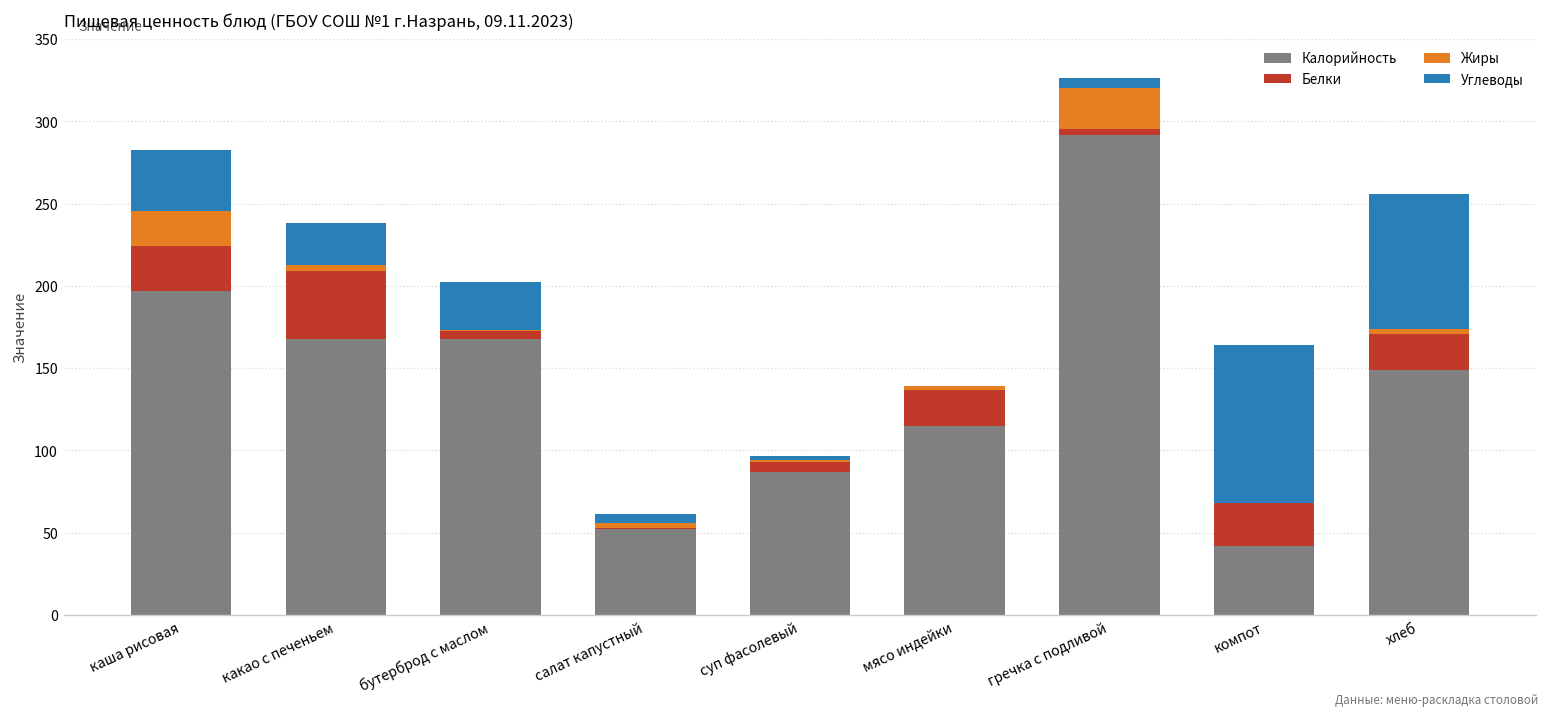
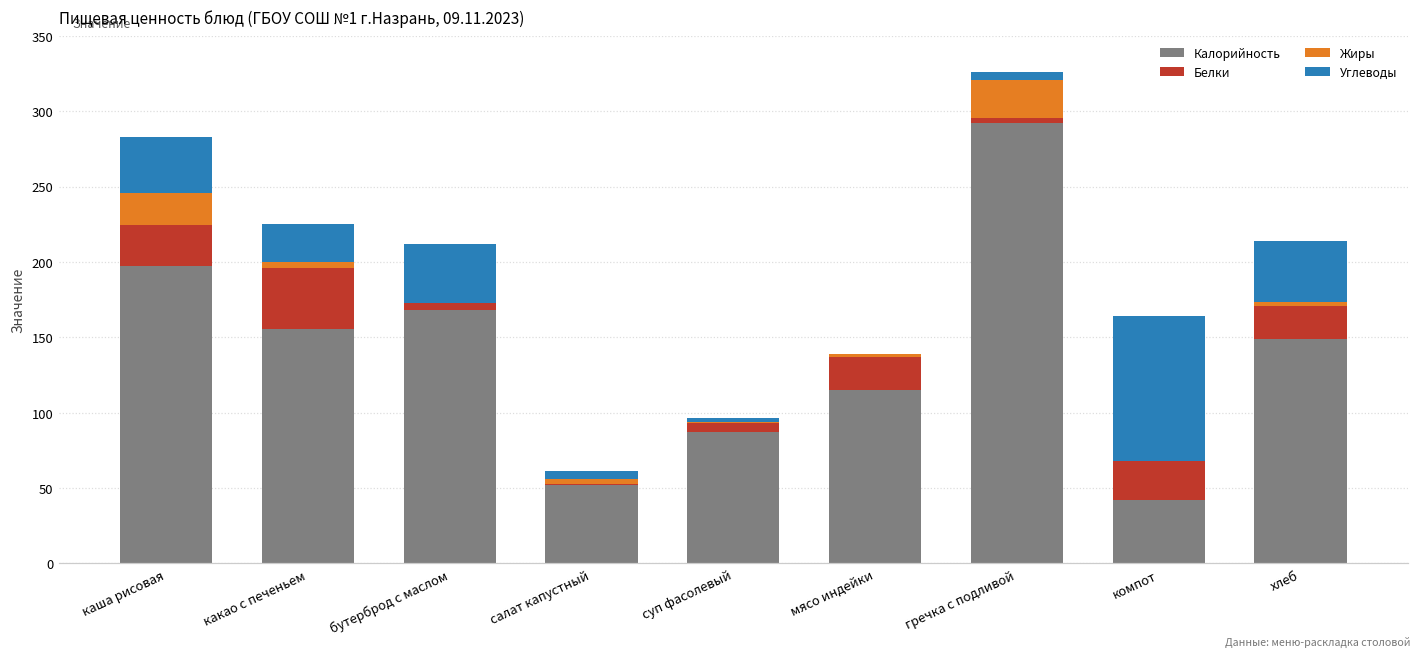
  {
    "Калорийность": {
      "каша рисовая": 197,
-     "какао с печеньем": 168,
+     "какао с печеньем": 155,
      "бутерброд с маслом": 168,
      "салат капустный": 52,
      "суп фасолевый": 87,
      "мясо индейки": 115,
      "гречка с подливой": 292,
      "компот": 42,
      "хлеб": 149
    },
    "Белки": {
      "каша рисовая": 27,
      "какао с печеньем": 41,
      "бутерброд с маслом": 5,
      "суп фасолевый": 6,
      "мясо индейки": 22,
      "гречка с подливой": 4,
      "компот": 26,
      "хлеб": 22
    },
    "Жиры": {
      "каша рисовая": 21,
      "какао с печеньем": 4,
      "салат капустный": 3,
      "мясо индейки": 2,
      "гречка с подливой": 25,
      "компот": 0,
      "хлеб": 3
    },
    "Углеводы": {
      "каша рисовая": 37,
      "какао с печеньем": 25,
-     "бутерброд с маслом": 30,
+     "бутерброд с маслом": 39,
      "салат капустный": 5,
      "суп фасолевый": 3,
      "гречка с подливой": 6,
      "компот": 96,
-     "хлеб": 82
+     "хлеб": 40
    }
  }
